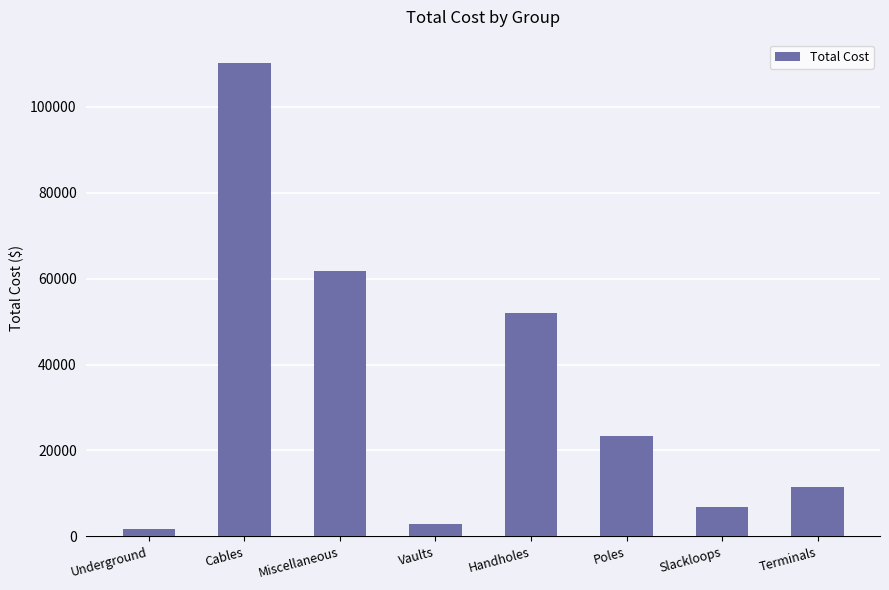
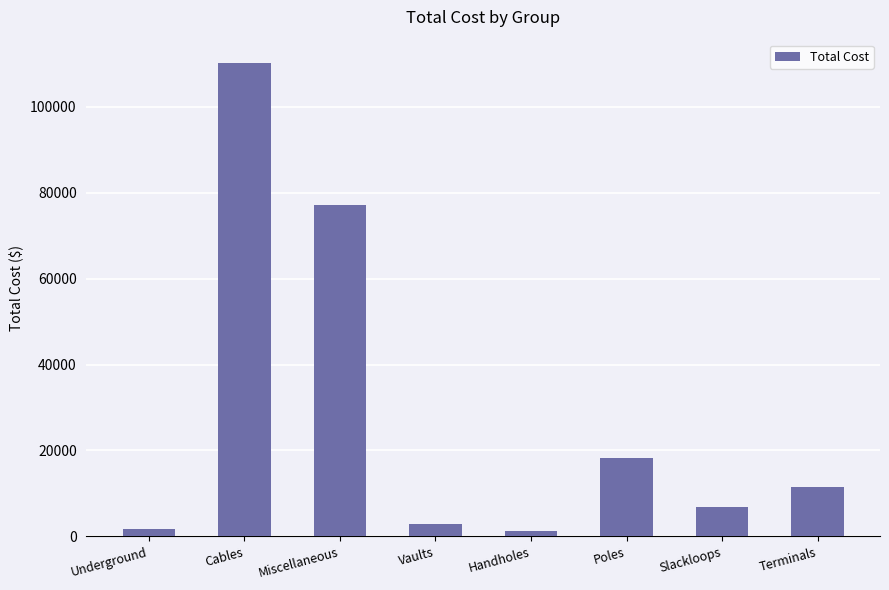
  {
    "Underground": 2000,
    "Cables": 110000,
-   "Miscellaneous": 62000,
+   "Miscellaneous": 77000,
    "Vaults": 3000,
-   "Handholes": 52000,
-   "Poles": 23000,
+   "Handholes": 1000,
+   "Poles": 18000,
    "Slackloops": 7000,
    "Terminals": 12000
  }
